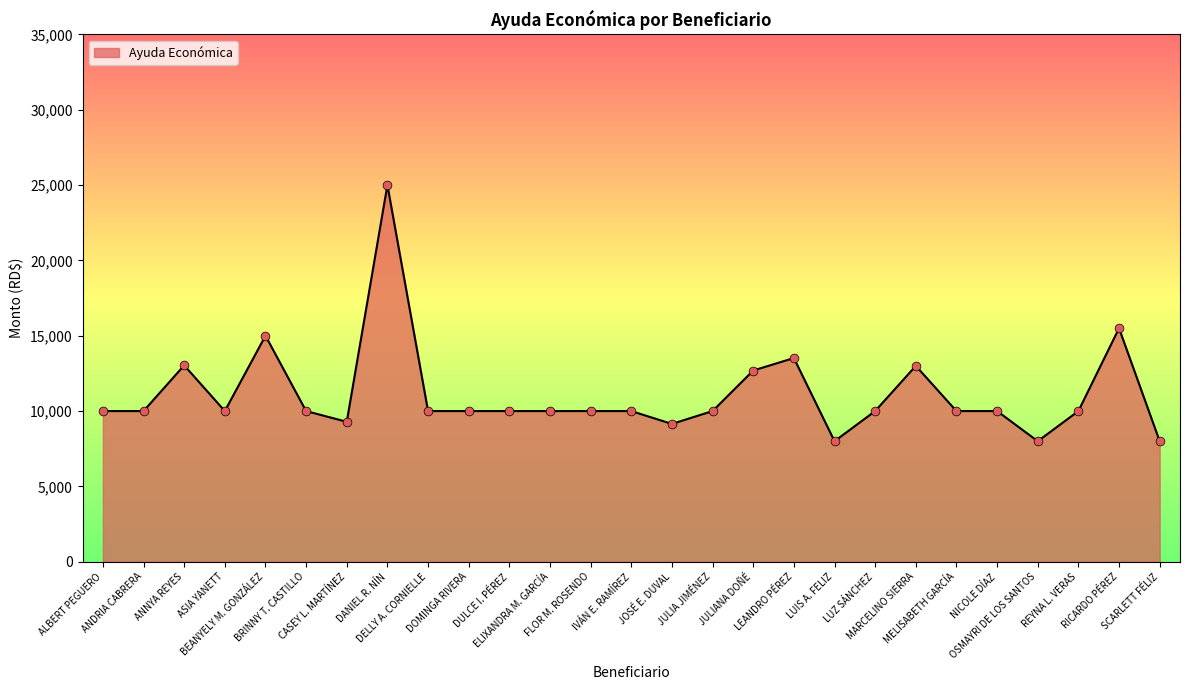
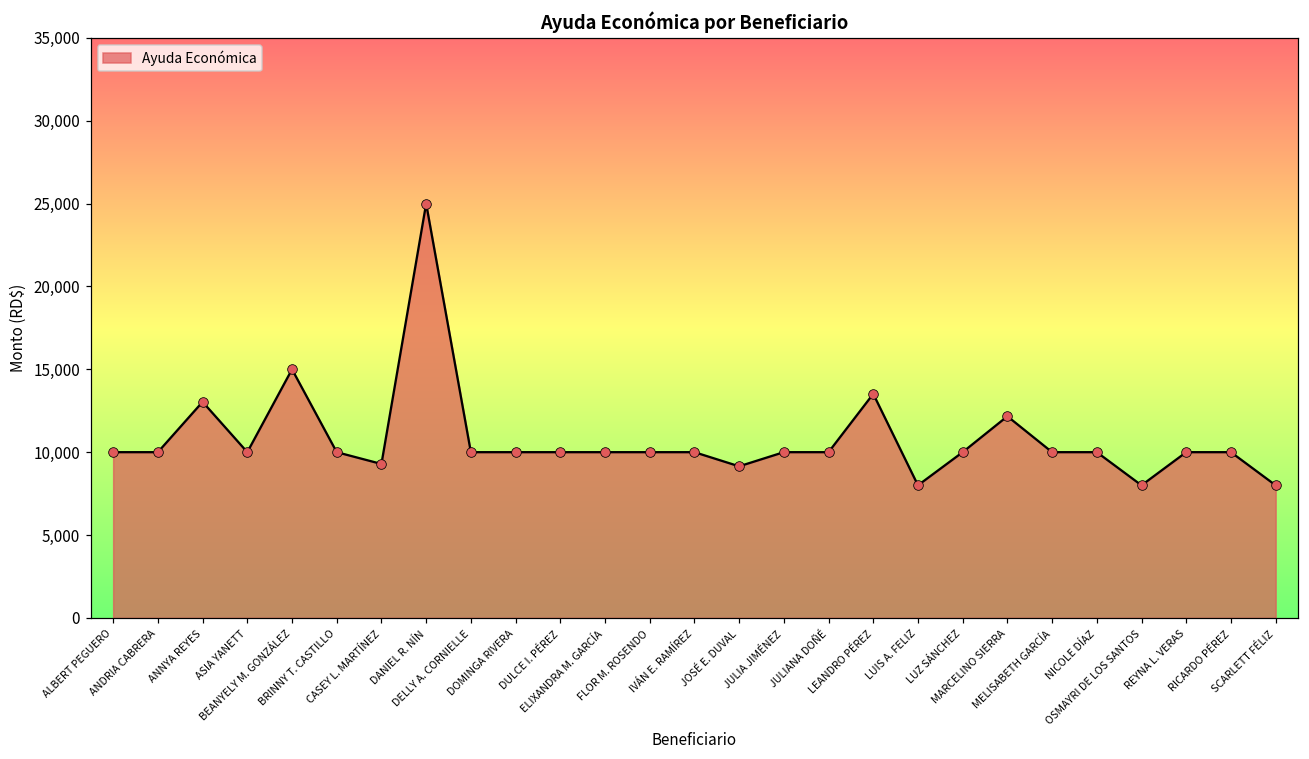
  {
    "ALBERT PEGUERO": "10,000",
    "ANDRIA CABRERA": "10,000",
    "ANNYA REYES": "13,000",
    "ASIA YANETT": "10,000",
    "BEANYELY M. GONZÁLEZ": "15,000",
    "BRINNY T. CASTILLO": "10,000",
    "CASEY L. MARTÍNEZ": "9,300",
    "DANIEL R. NÍN": "25,000",
    "DELLY A. CORNIELLE": "10,000",
    "DOMINGA RIVERA": "10,000",
    "DULCE I. PÉREZ": "10,000",
    "ELIXANDRA M. GARCÍA": "10,000",
    "FLOR M. ROSENDO": "10,000",
    "IVÁN E. RAMÍREZ": "10,000",
    "JOSÉ E. DUVAL": "9,100",
    "JULIA JIMÉNEZ": "10,000",
-   "JULIANA DOÑÉ": "12,700",
+   "JULIANA DOÑÉ": "10,000",
    "LEANDRO PÉREZ": "13,500",
    "LUIS A. FELIZ": "8,000",
    "LUZ SÁNCHEZ": "10,000",
-   "MARCELINO SIERRA": "13,000",
+   "MARCELINO SIERRA": "12,200",
    "MELISABETH GARCÍA": "10,000",
    "NICOLE DÍAZ": "10,000",
    "OSMAYRI DE LOS SANTOS": "8,000",
    "REYNA L. VERAS": "10,000",
-   "RICARDO PÉREZ": "15,500",
+   "RICARDO PÉREZ": "10,000",
    "SCARLETT FÉLIZ": "8,000"
  }
